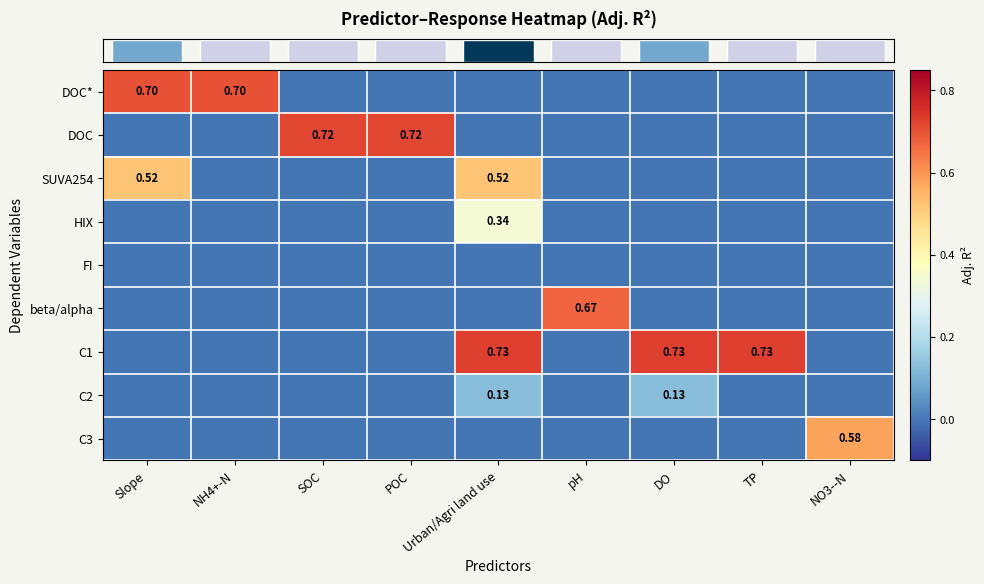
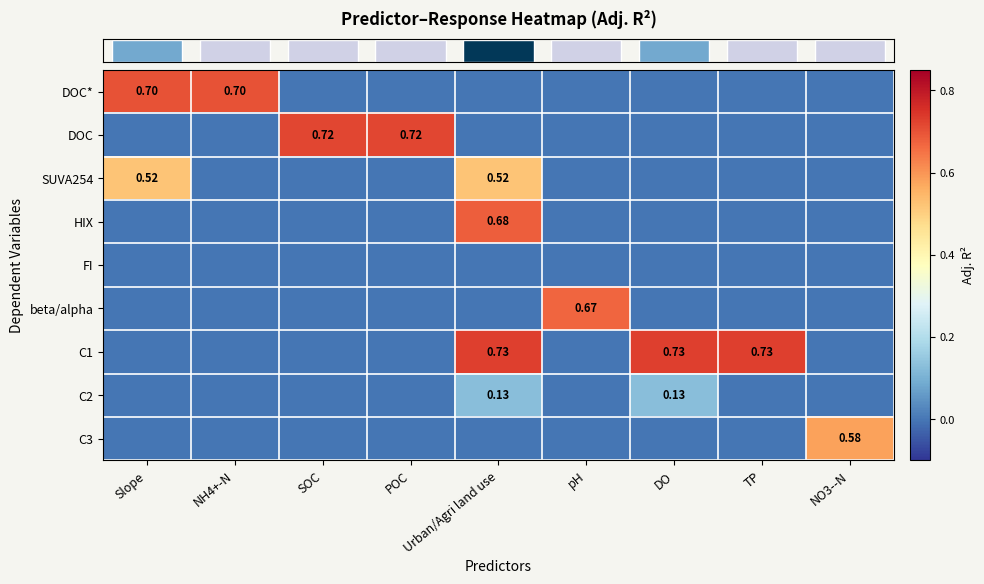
  {
    "DOC*": {
      "Slope": 0.70,
      "NH4+-N": 0.70
    },
    "DOC": {
      "SOC": 0.72,
      "POC": 0.72
    },
    "SUVA254": {
      "Slope": 0.52,
      "Urban/Agri land use": 0.52
    },
    "HIX": {
-     "Urban/Agri land use": 0.34
+     "Urban/Agri land use": 0.68
    },
    "beta/alpha": {
      "pH": 0.67
    },
    "C1": {
      "Urban/Agri land use": 0.73,
      "DO": 0.73,
      "TP": 0.73
    },
    "C2": {
      "Urban/Agri land use": 0.13,
      "DO": 0.13
    },
    "C3": {
      "NO3--N": 0.58
    }
  }
